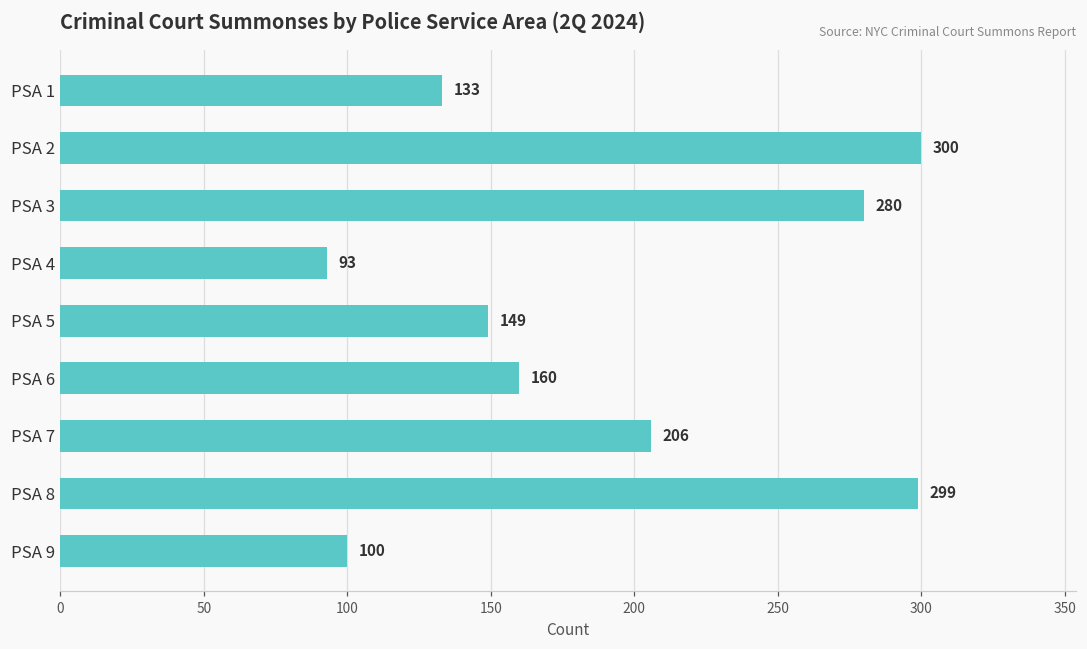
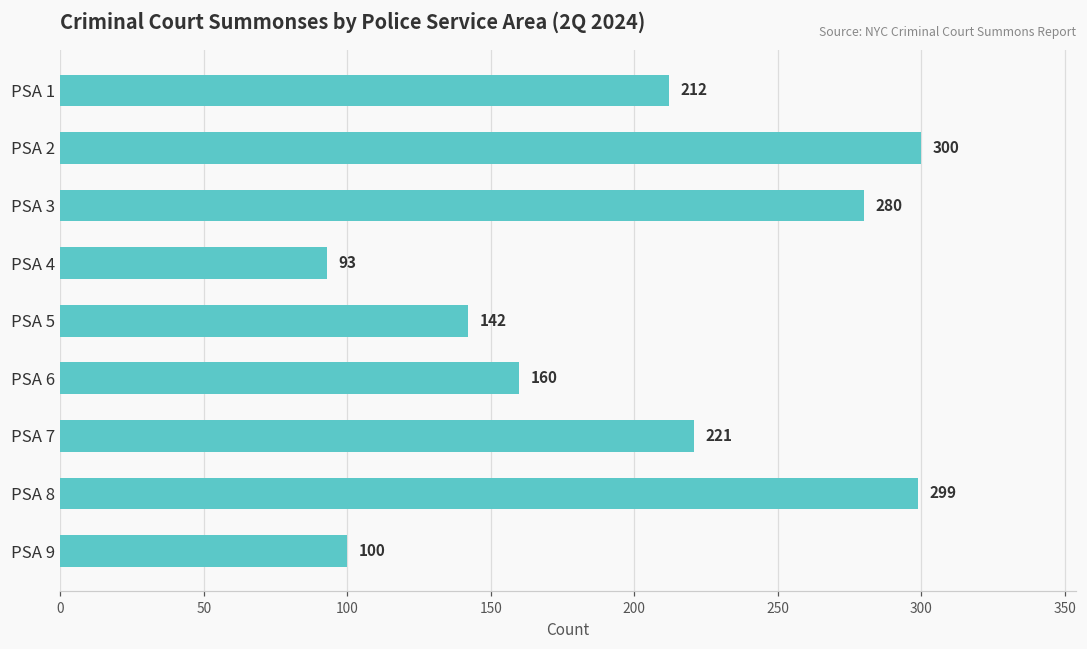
  {
-   "PSA 1": 133,
+   "PSA 1": 212,
    "PSA 2": 300,
    "PSA 3": 280,
    "PSA 4": 93,
-   "PSA 5": 149,
+   "PSA 5": 142,
    "PSA 6": 160,
-   "PSA 7": 206,
+   "PSA 7": 221,
    "PSA 8": 299,
    "PSA 9": 100
  }
